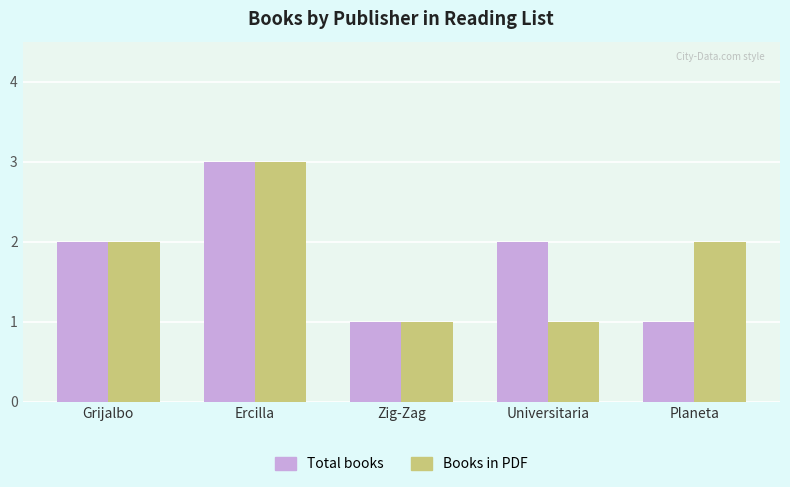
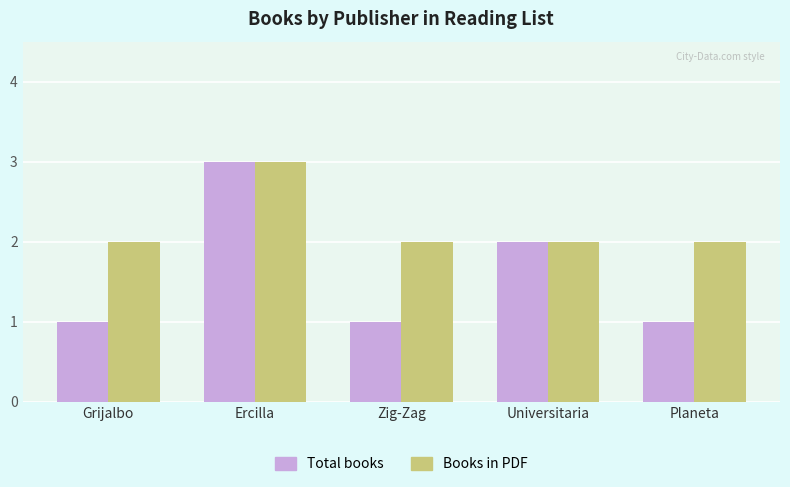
  {
    "Total books": {
-     "Grijalbo": 2,
+     "Grijalbo": 1,
      "Ercilla": 3,
      "Zig-Zag": 1,
      "Universitaria": 2,
      "Planeta": 1
    },
    "Books in PDF": {
      "Grijalbo": 2,
      "Ercilla": 3,
-     "Zig-Zag": 1,
-     "Universitaria": 1,
+     "Zig-Zag": 2,
+     "Universitaria": 2,
      "Planeta": 2
    }
  }
